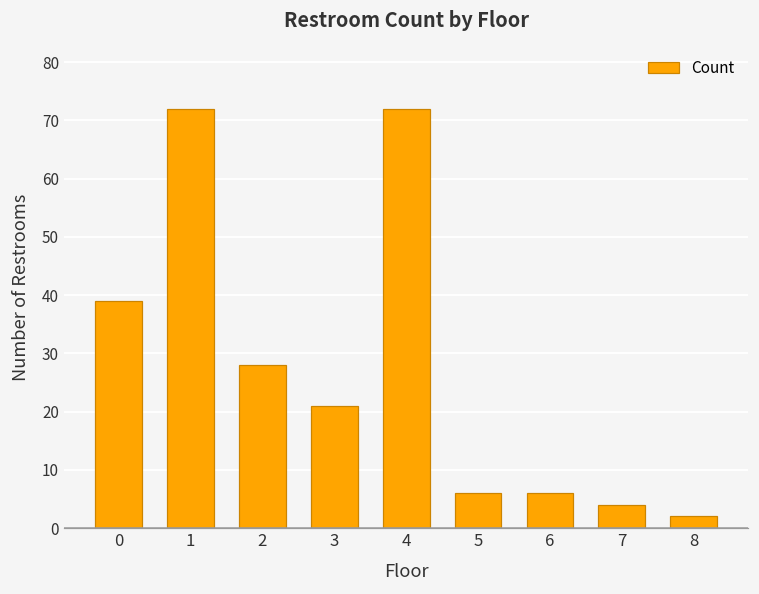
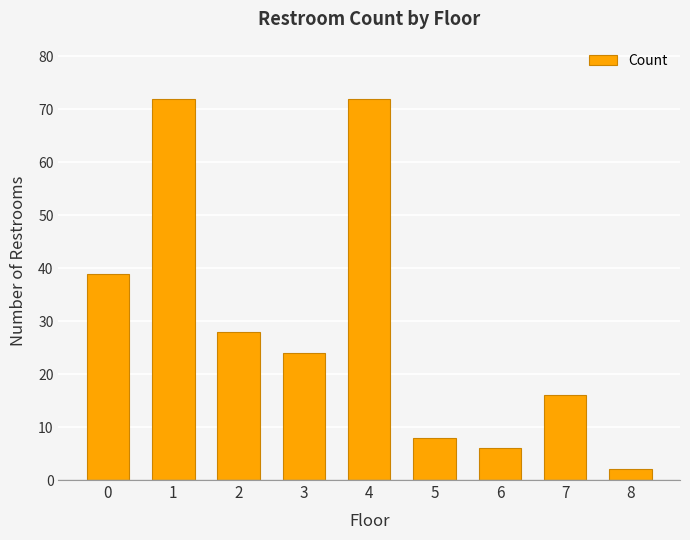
  {
    "0": 39,
    "1": 72,
    "2": 28,
-   "3": 21,
+   "3": 24,
    "4": 72,
-   "5": 6,
+   "5": 8,
    "6": 6,
-   "7": 4,
+   "7": 16,
    "8": 2
  }
